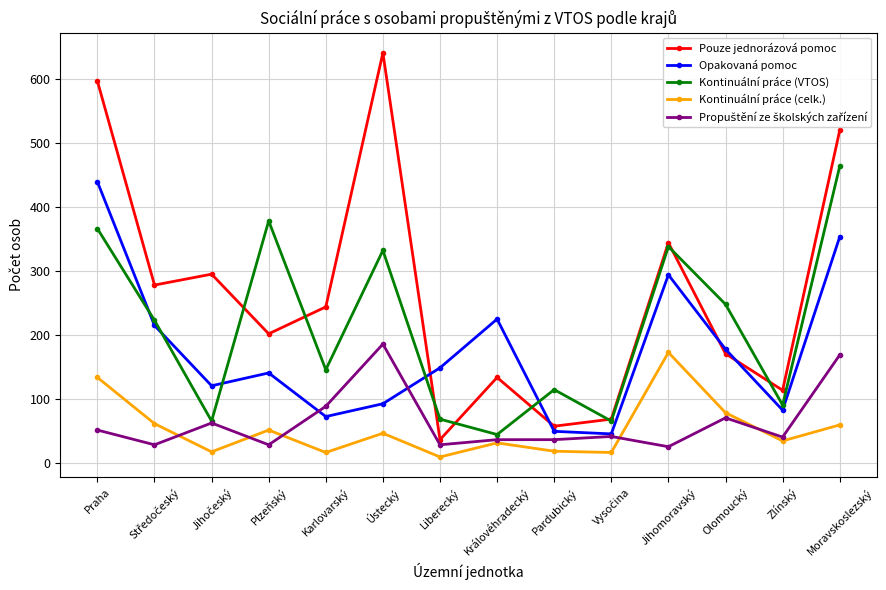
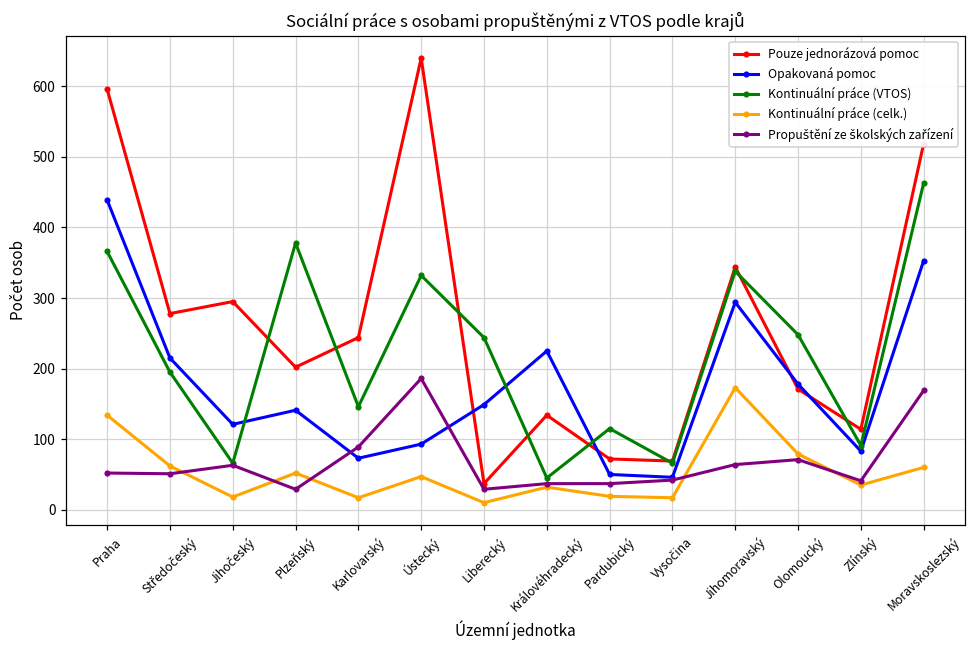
  {
    "Pouze jednorázová pomoc": {
      "Praha": 600,
      "Středočeský": 280,
      "Jihočeský": 300,
      "Plzeňský": 200,
      "Karlovarský": 240,
      "Ústecký": 640,
      "Liberecký": 40,
      "Královéhradecký": 130,
-     "Pardubický": 60,
+     "Pardubický": 70,
      "Jihomoravský": 340,
      "Olomoucký": 170,
      "Zlínský": 110,
      "Moravskoslezský": 520
    },
    "Opakovaná pomoc": {
      "Praha": 440,
      "Středočeský": 220,
      "Jihočeský": 120,
      "Plzeňský": 140,
      "Karlovarský": 70,
      "Ústecký": 90,
      "Liberecký": 150,
      "Královéhradecký": 230,
      "Pardubický": 50,
      "Vysočina": 50,
      "Jihomoravský": 290,
      "Olomoucký": 180,
      "Zlínský": 80,
      "Moravskoslezský": 350
    },
    "Kontinuální práce (VTOS)": {
      "Praha": 370,
-     "Středočeský": 220,
+     "Středočeský": 200,
      "Plzeňský": 380,
      "Karlovarský": 150,
      "Ústecký": 330,
-     "Liberecký": 70,
+     "Liberecký": 240,
      "Královéhradecký": 50,
      "Pardubický": 120,
      "Jihomoravský": 340,
      "Olomoucký": 250,
      "Zlínský": 90,
      "Moravskoslezský": 460
    },
    "Kontinuální práce (celk.)": {
      "Praha": 130,
      "Středočeský": 60,
      "Jihočeský": 20,
      "Plzeňský": 50,
      "Karlovarský": 20,
      "Ústecký": 50,
      "Liberecký": 10,
      "Královéhradecký": 30,
      "Pardubický": 20,
      "Vysočina": 20,
      "Jihomoravský": 170,
      "Olomoucký": 80,
      "Zlínský": 40,
      "Moravskoslezský": 60
    },
    "Propuštění ze školských zařízení": {
      "Praha": 50,
-     "Středočeský": 30,
+     "Středočeský": 50,
      "Plzeňský": 30,
      "Karlovarský": 90,
      "Ústecký": 190,
      "Liberecký": 30,
      "Královéhradecký": 40,
      "Pardubický": 40,
      "Vysočina": 40,
-     "Jihomoravský": 30,
+     "Jihomoravský": 60,
      "Olomoucký": 70,
      "Zlínský": 40,
      "Moravskoslezský": 170
    }
  }
